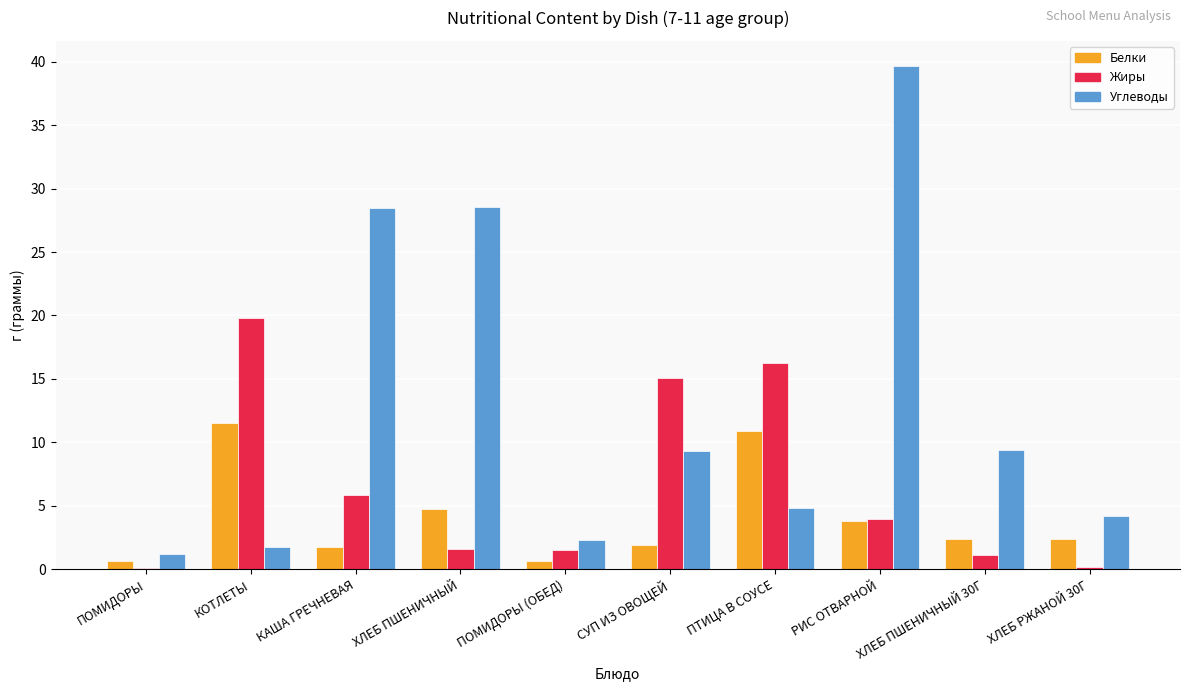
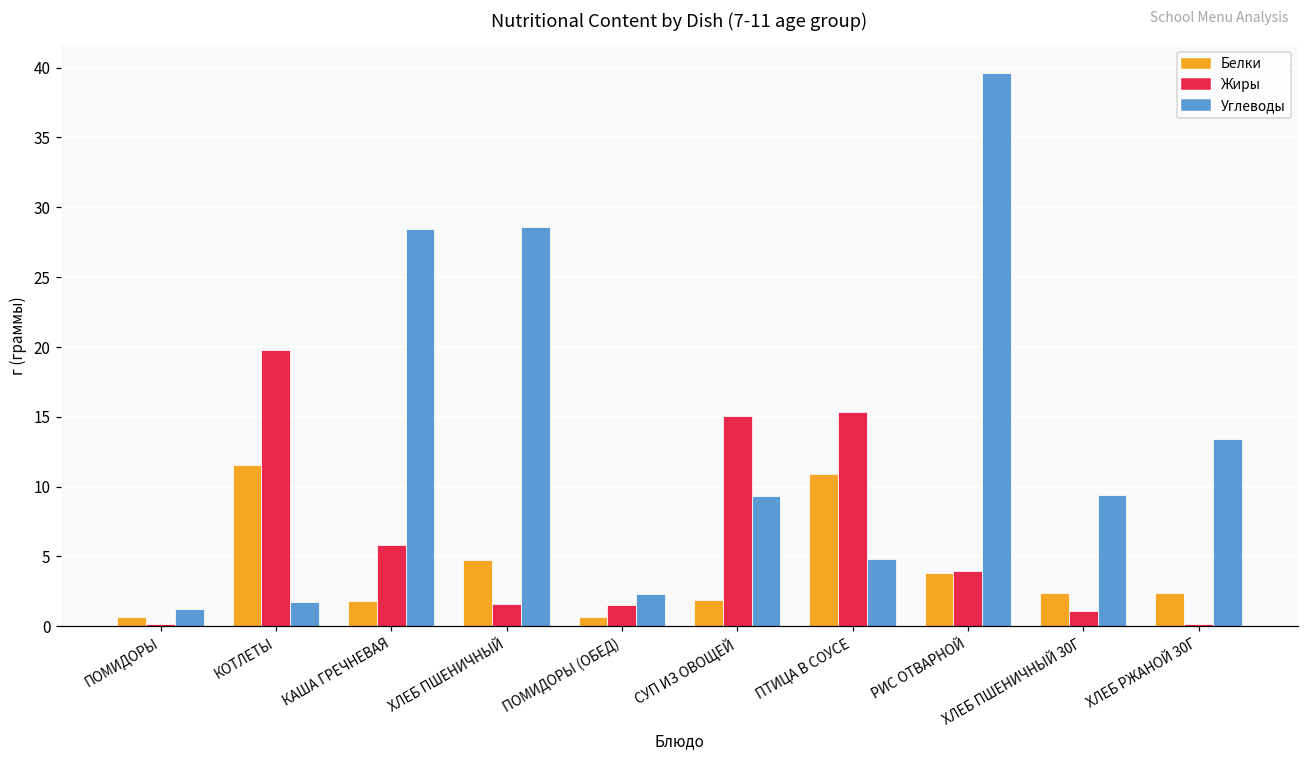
  {
    "Белки": {
      "ПОМИДОРЫ": 0.7,
      "КОТЛЕТЫ": 11.5,
      "КАША ГРЕЧНЕВАЯ": 1.8,
      "ХЛЕБ ПШЕНИЧНЫЙ": 4.7,
      "ПОМИДОРЫ (ОБЕД)": 0.7,
      "СУП ИЗ ОВОЩЕЙ": 1.9,
      "ПТИЦА В СОУСЕ": 10.9,
      "РИС ОТВАРНОЙ": 3.8,
      "ХЛЕБ ПШЕНИЧНЫЙ 30Г": 2.4,
      "ХЛЕБ РЖАНОЙ 30Г": 2.4
    },
    "Жиры": {
      "КОТЛЕТЫ": 19.8,
      "КАША ГРЕЧНЕВАЯ": 5.8,
      "ХЛЕБ ПШЕНИЧНЫЙ": 1.6,
      "ПОМИДОРЫ (ОБЕД)": 1.5,
      "СУП ИЗ ОВОЩЕЙ": 15.1,
-     "ПТИЦА В СОУСЕ": 16.2,
+     "ПТИЦА В СОУСЕ": 15.3,
      "РИС ОТВАРНОЙ": 4.0,
      "ХЛЕБ ПШЕНИЧНЫЙ 30Г": 1.1
    },
    "Углеводы": {
      "ПОМИДОРЫ": 1.2,
      "КОТЛЕТЫ": 1.7,
      "КАША ГРЕЧНЕВАЯ": 28.4,
      "ХЛЕБ ПШЕНИЧНЫЙ": 28.6,
      "ПОМИДОРЫ (ОБЕД)": 2.3,
      "СУП ИЗ ОВОЩЕЙ": 9.3,
      "ПТИЦА В СОУСЕ": 4.8,
      "РИС ОТВАРНОЙ": 39.7,
      "ХЛЕБ ПШЕНИЧНЫЙ 30Г": 9.4,
-     "ХЛЕБ РЖАНОЙ 30Г": 4.2
+     "ХЛЕБ РЖАНОЙ 30Г": 13.4
    }
  }
